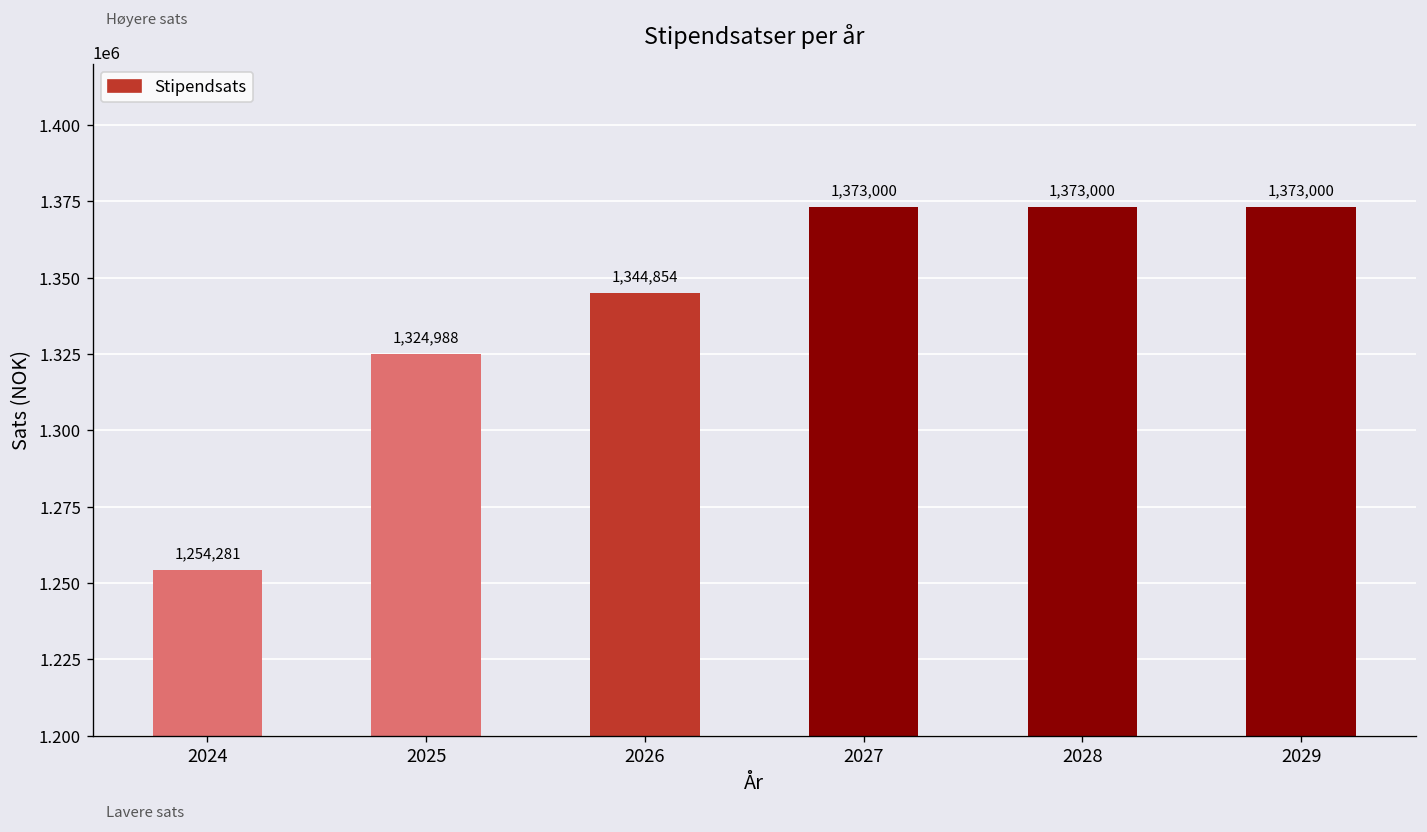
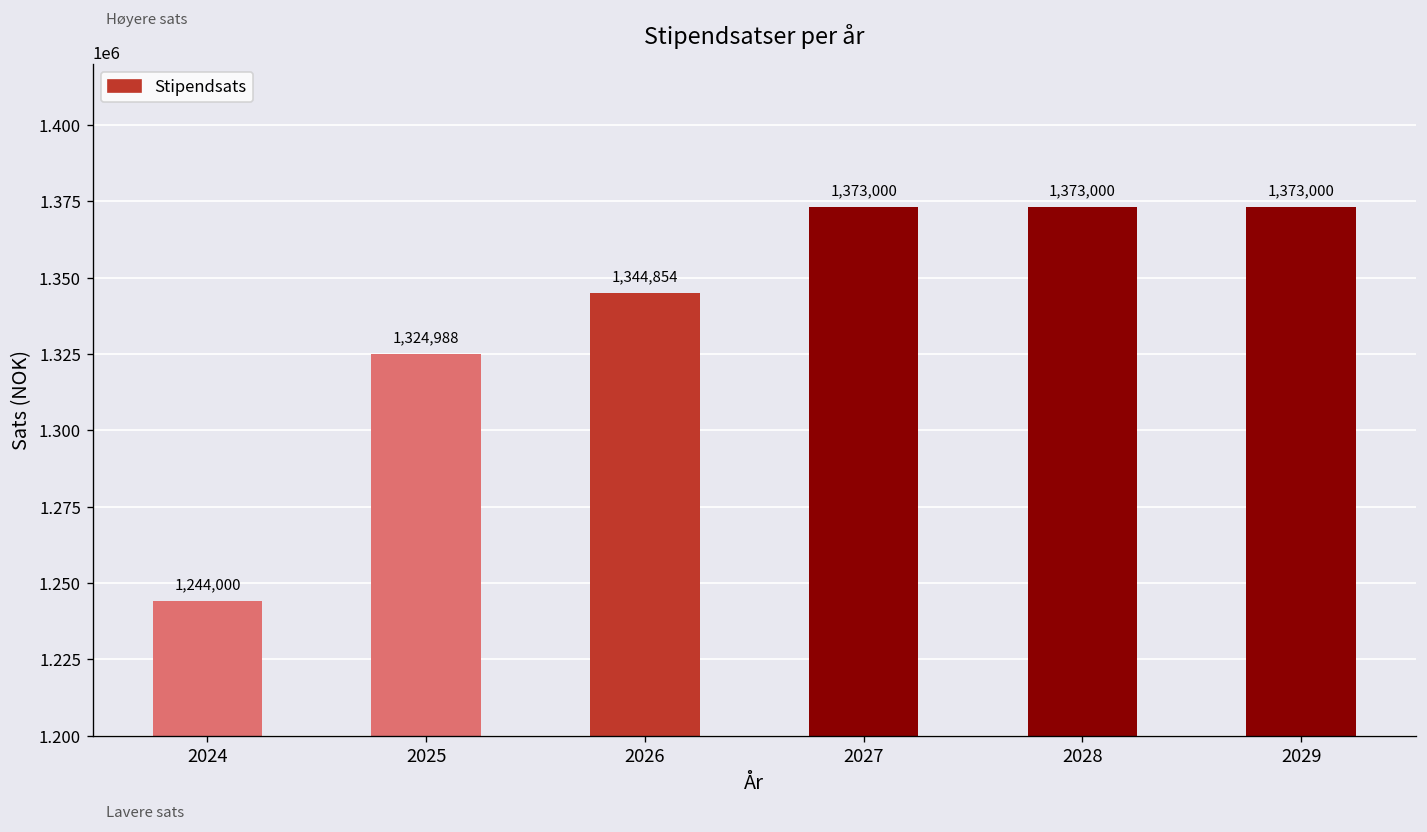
  {
-   "2024": "1,254,281",
+   "2024": "1,244,000",
    "2025": "1,324,988",
    "2026": "1,344,854",
    "2027": "1,373,000",
    "2028": "1,373,000",
    "2029": "1,373,000"
  }
